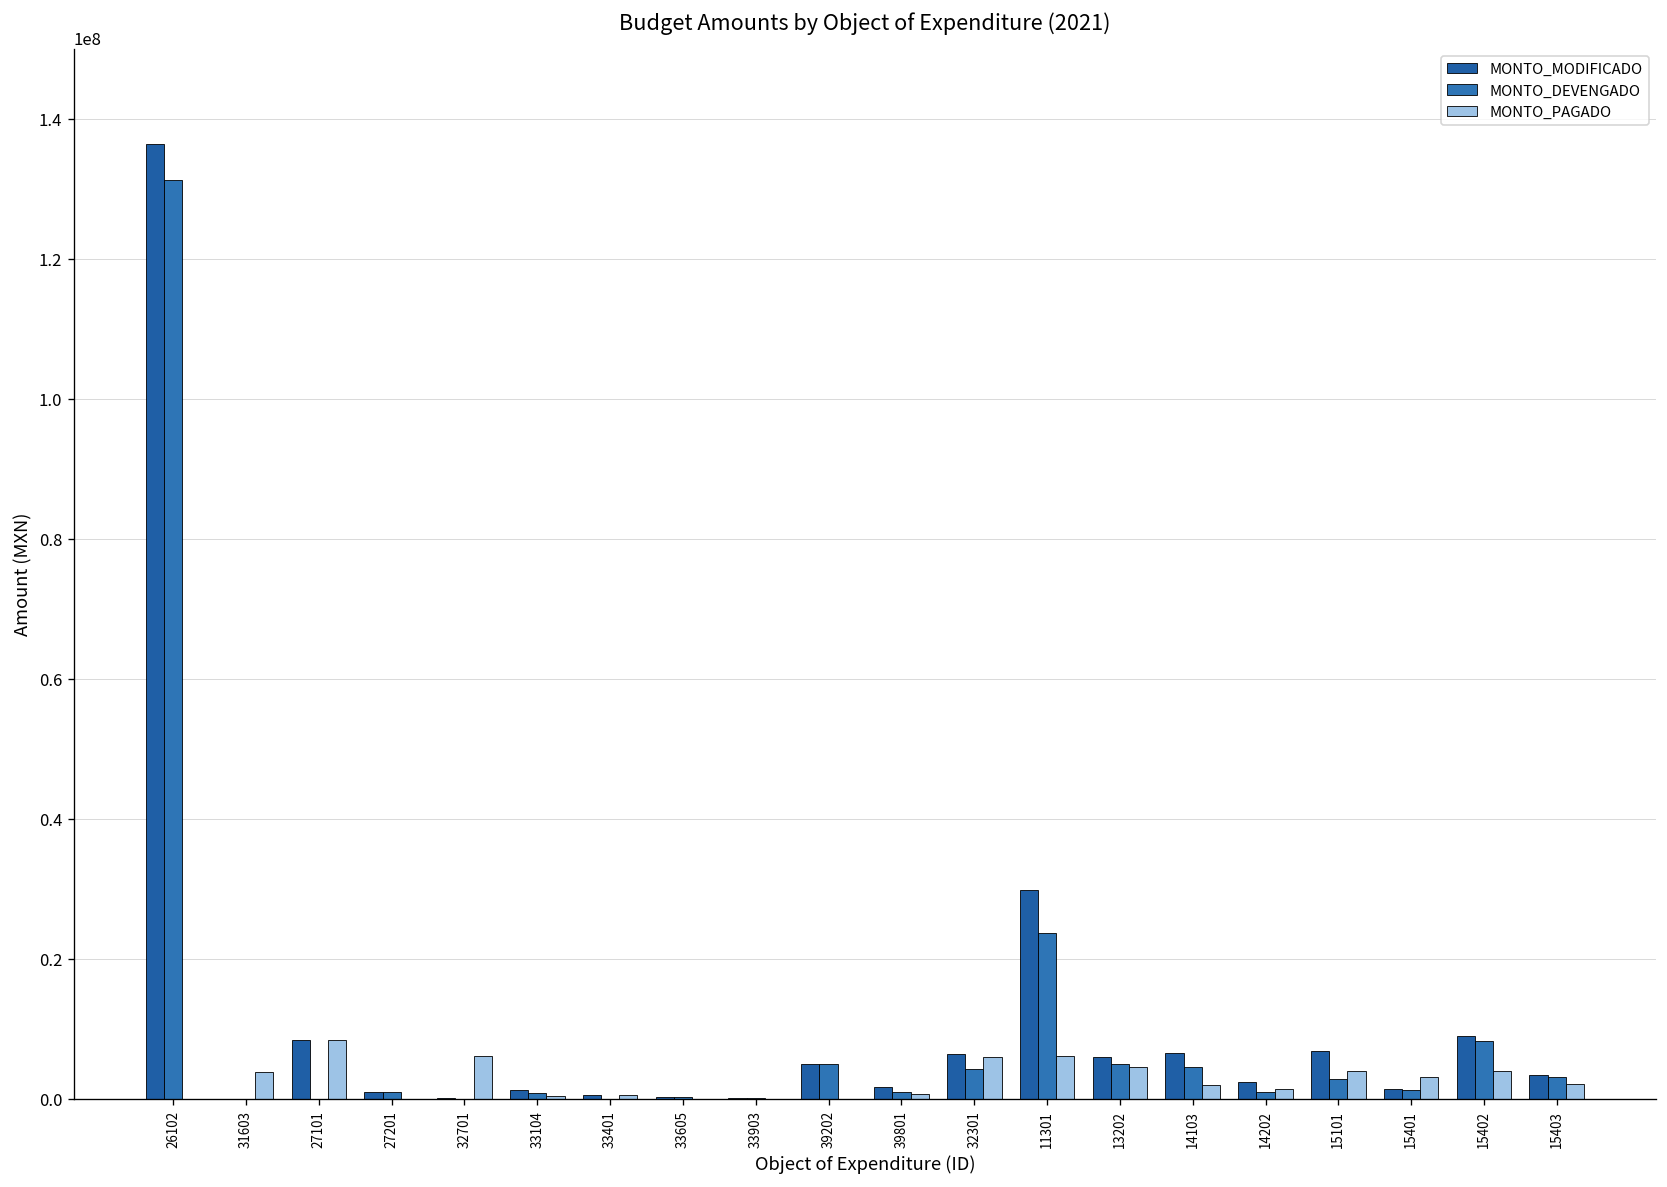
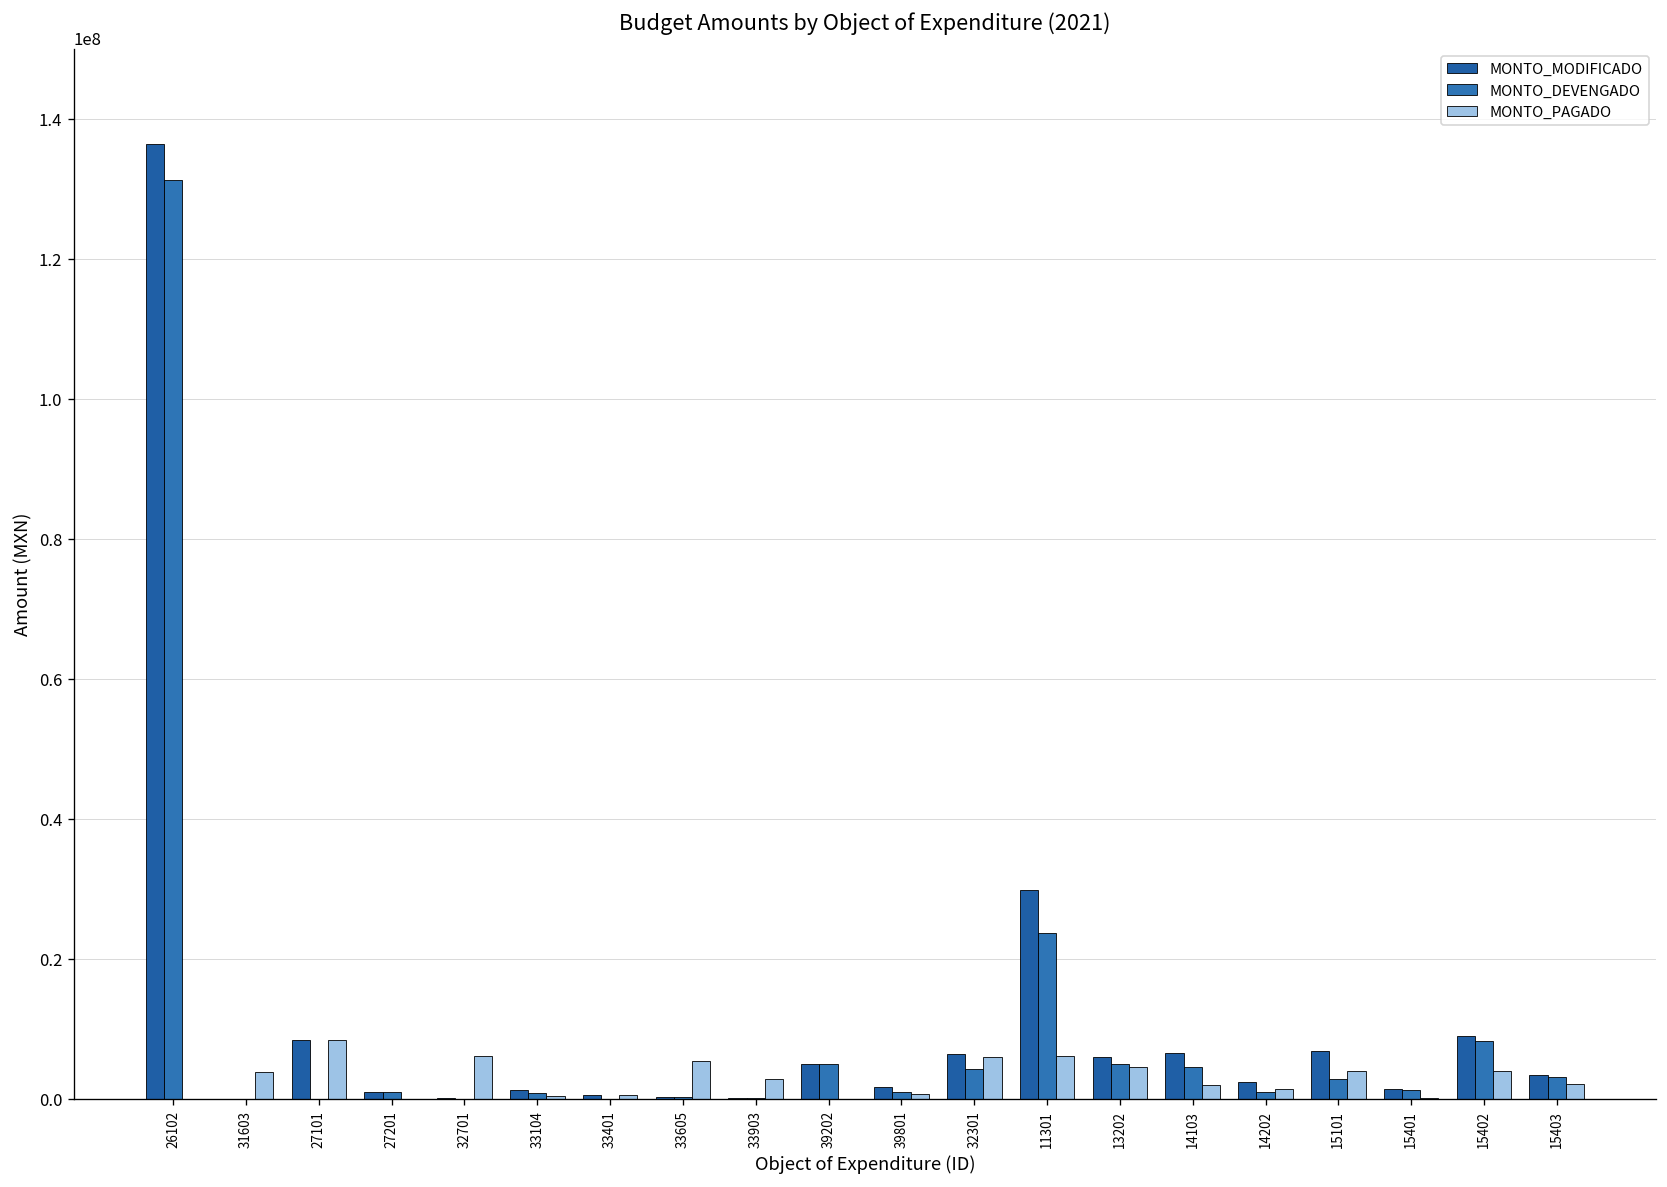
  {
    "MONTO_PAGADO": {
      "26102": 0,
      "31603": 4000000,
      "27101": 8000000,
      "27201": 0,
      "32701": 6000000,
      "33401": 0,
-     "33605": 0,
-     "33903": 0,
+     "33605": 5000000,
+     "33903": 3000000,
      "39202": 0,
      "39801": 1000000,
      "32301": 6000000,
      "11301": 6000000,
      "13202": 5000000,
      "14103": 2000000,
      "14202": 1000000,
      "15101": 4000000,
-     "15401": 3000000,
+     "15401": 0,
      "15402": 4000000,
      "15403": 2000000
    }
  }
